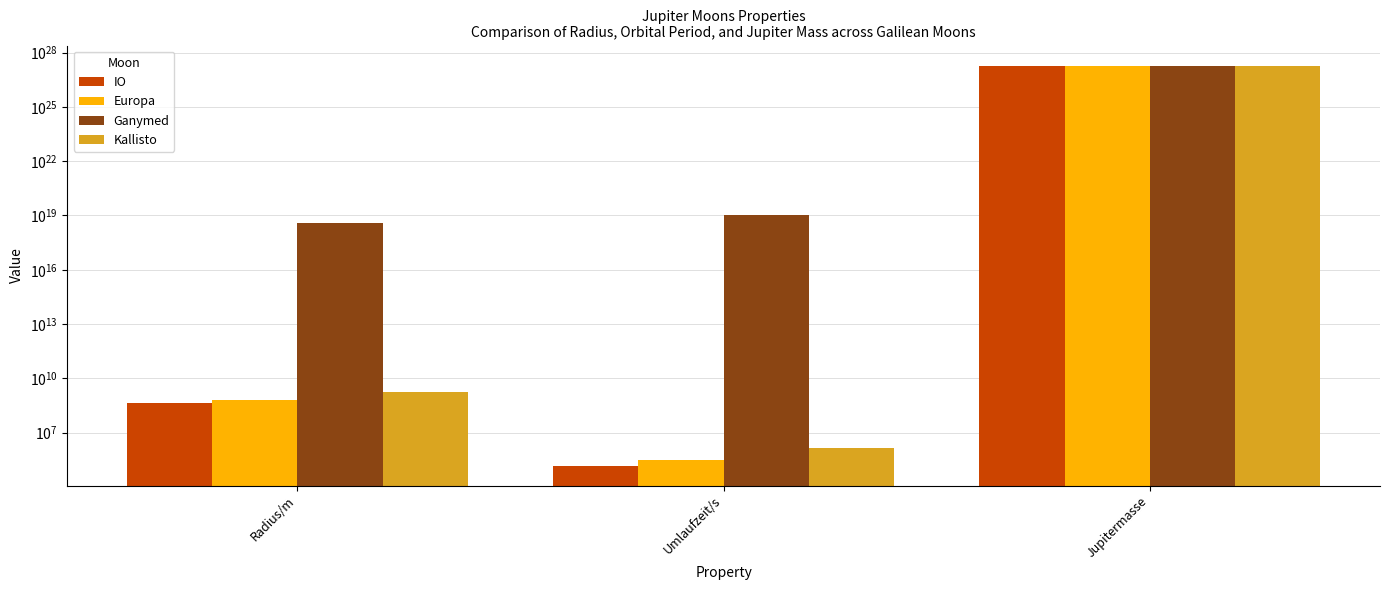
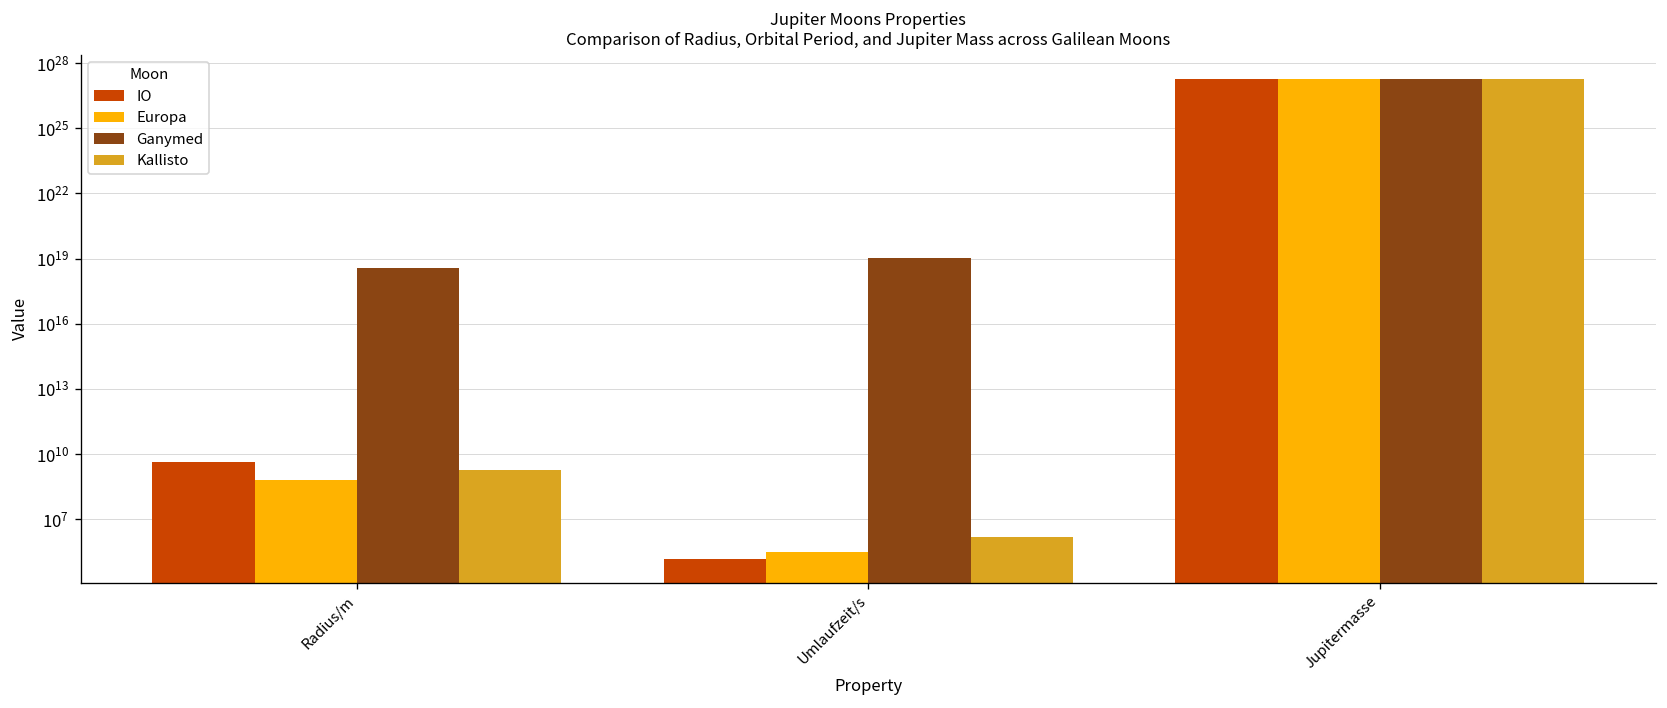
  {
    "IO": {
-     "Radius/m": 400000000,
+     "Radius/m": 4000000000,
      "Umlaufzeit/s": 200000,
      "Jupitermasse": 2000000000000000000000000000
    },
    "Ganymed": {
      "Radius/m": 4000000000000000000,
      "Umlaufzeit/s": 10000000000000000000,
      "Jupitermasse": 2000000000000000000000000000
    }
  }
